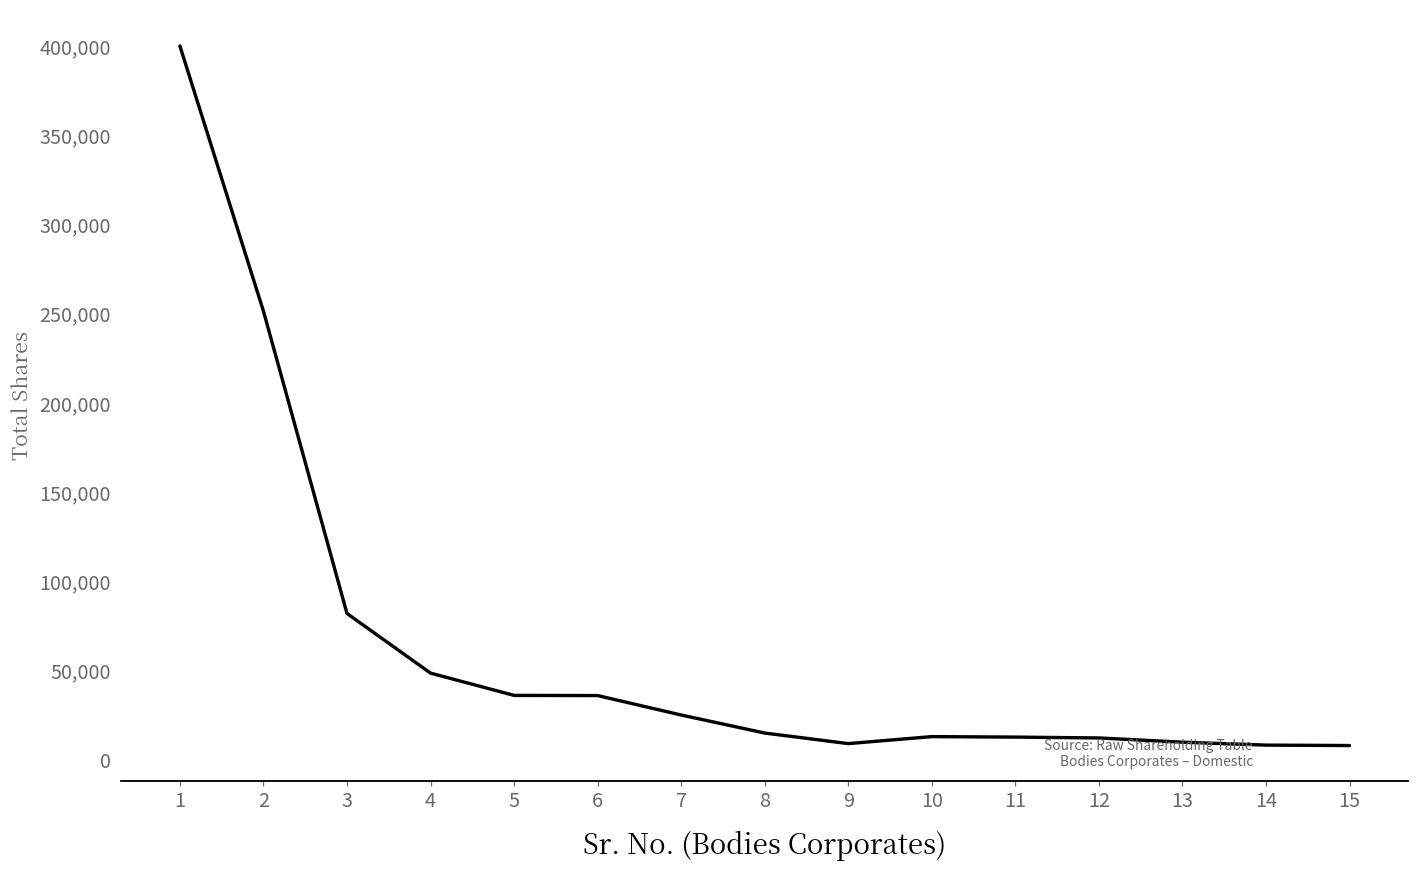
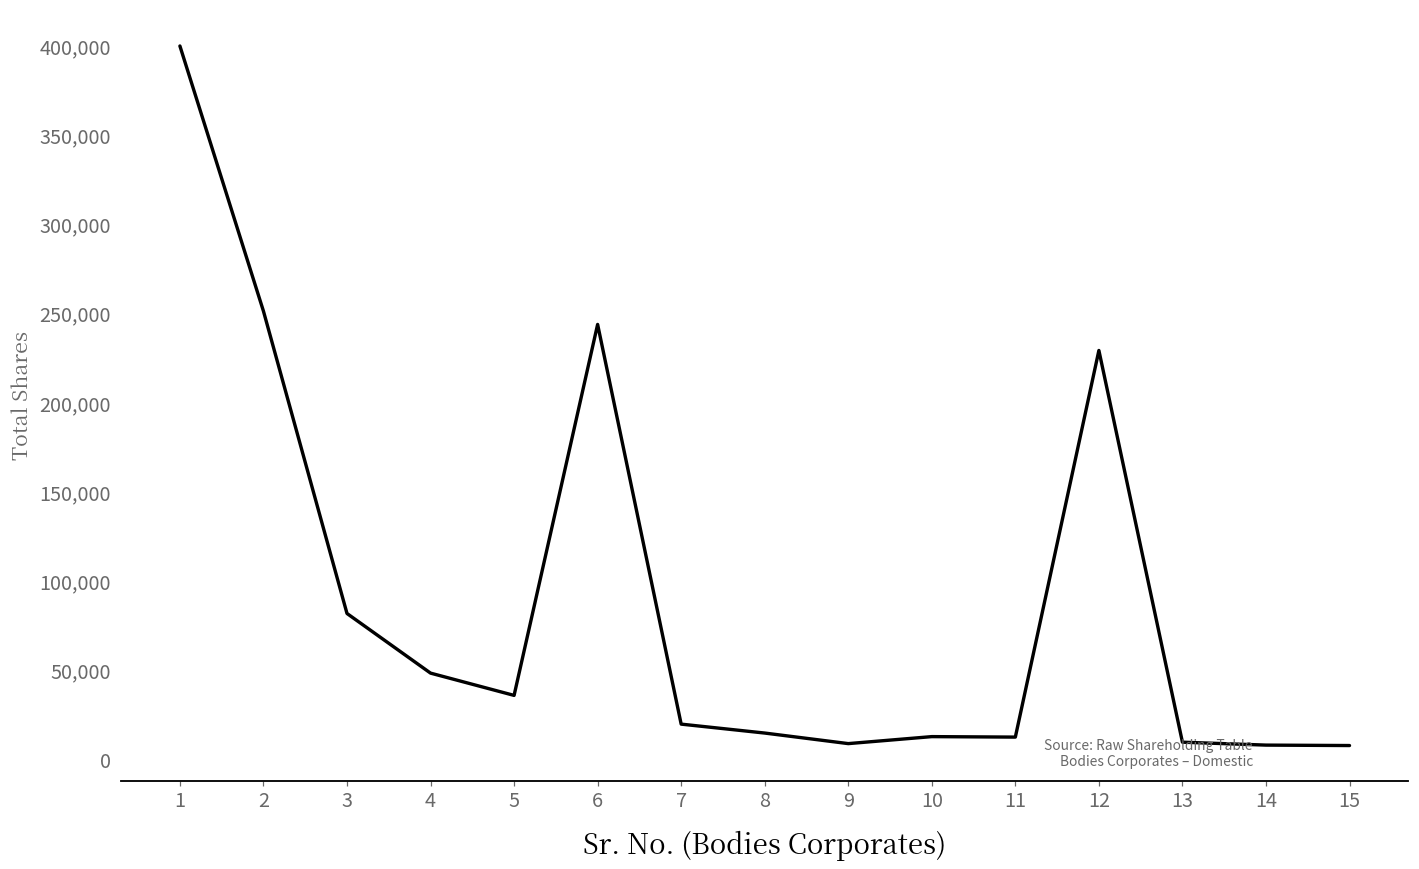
  {
    "1": "400,000",
    "2": "251,000",
    "3": "82,000",
    "4": "49,000",
    "5": "36,000",
-   "6": "36,000",
-   "7": "25,000",
+   "6": "244,000",
+   "7": "20,000",
    "8": "15,000",
    "9": "9,000",
    "10": "13,000",
    "11": "13,000",
-   "12": "12,000",
+   "12": "229,000",
    "13": "10,000",
    "14": "8,000",
    "15": "8,000"
  }
